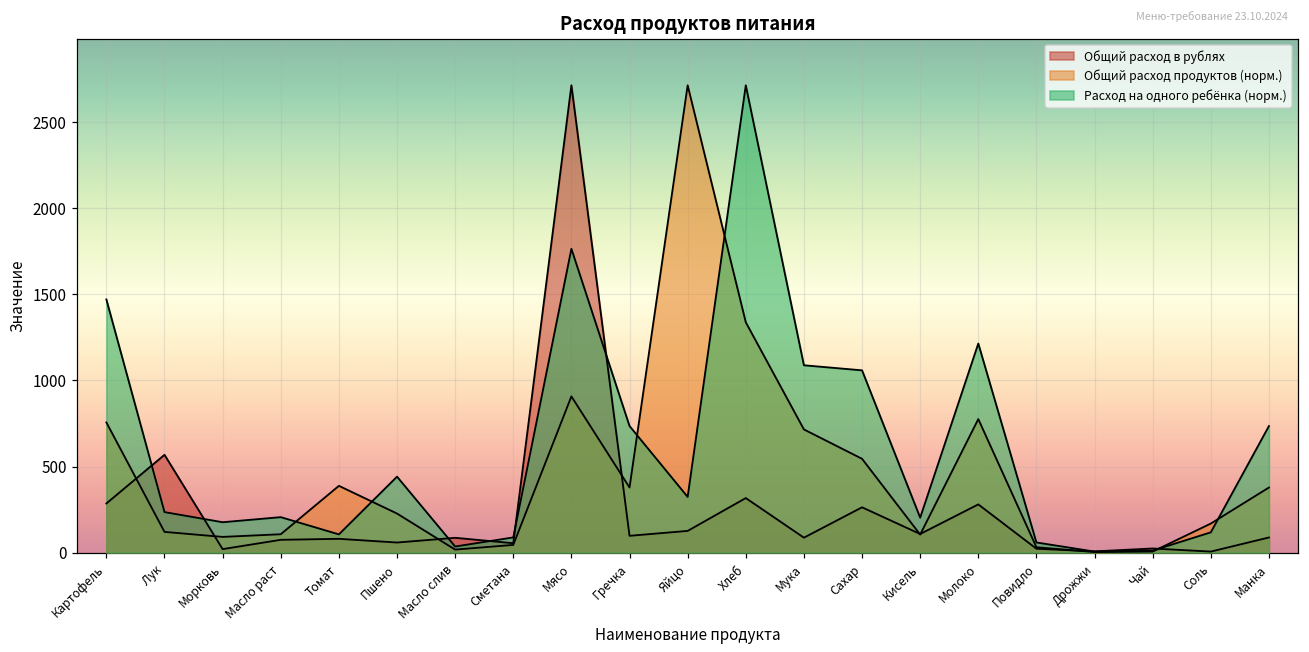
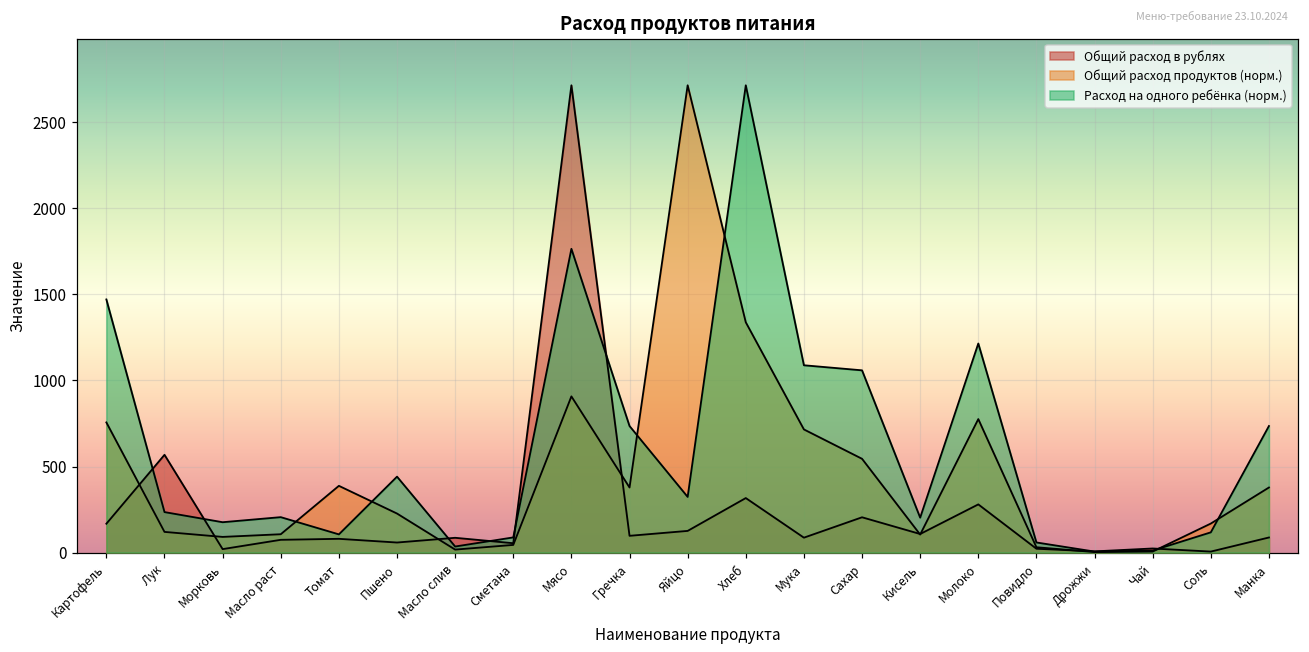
  {
    "Общий расход в рублях": {
-     "Картофель": 290,
+     "Картофель": 170,
      "Лук": 570,
      "Морковь": 20,
      "Масло раст": 70,
      "Томат": 80,
      "Пшено": 60,
      "Масло слив": 90,
      "Мясо": 2710,
      "Гречка": 100,
      "Яйцо": 130,
      "Хлеб": 320,
      "Мука": 90,
-     "Сахар": 260,
+     "Сахар": 210,
      "Молоко": 280,
      "Соль": 10,
      "Манка": 90
    },
    "Общий расход продуктов (норм.)": {
      "Картофель": 760,
      "Лук": 120,
      "Морковь": 90,
      "Масло раст": 110,
      "Томат": 390,
      "Пшено": 230,
      "Масло слив": 20,
      "Мясо": 910,
      "Гречка": 380,
      "Яйцо": 2710,
      "Хлеб": 1340,
      "Мука": 720,
      "Сахар": 540,
      "Молоко": 780,
      "Соль": 170,
      "Манка": 380
    },
    "Расход на одного ребёнка (норм.)": {
      "Картофель": 1470,
      "Лук": 240,
      "Морковь": 180,
      "Масло раст": 210,
      "Томат": 110,
      "Пшено": 440,
      "Масло слив": 40,
      "Сметана": 90,
      "Мясо": 1760,
      "Гречка": 740,
      "Яйцо": 320,
      "Хлеб": 2710,
      "Мука": 1090,
      "Сахар": 1060,
      "Кисель": 200,
      "Молоко": 1210,
      "Повидло": 60,
      "Соль": 120,
      "Манка": 740
    }
  }
